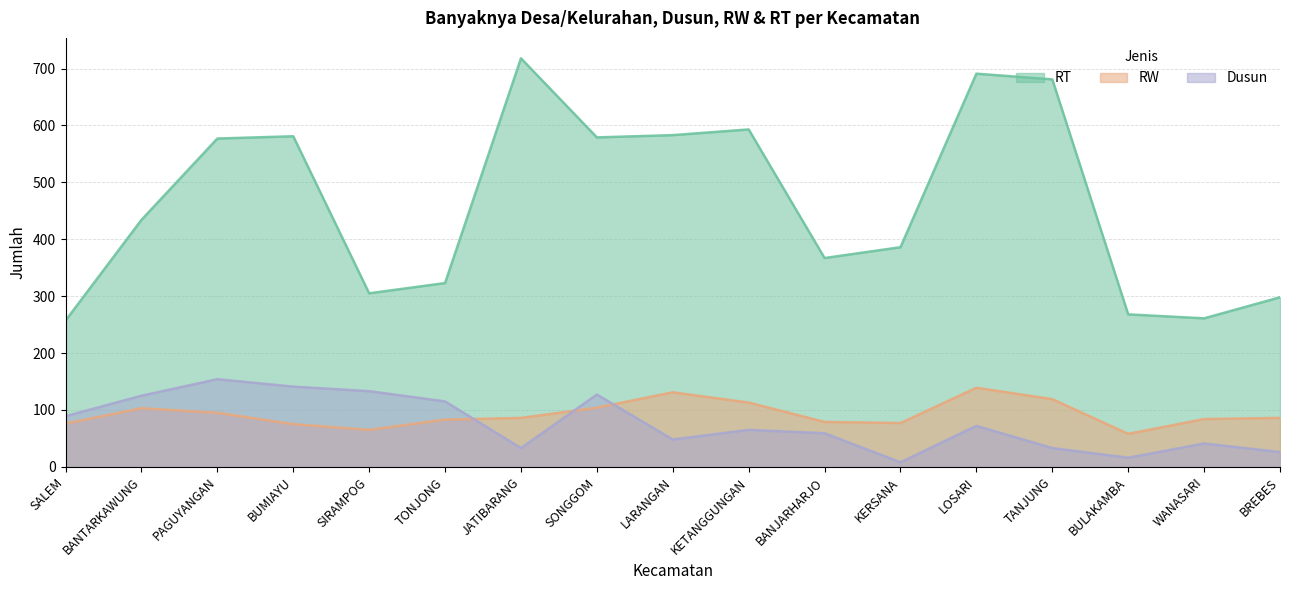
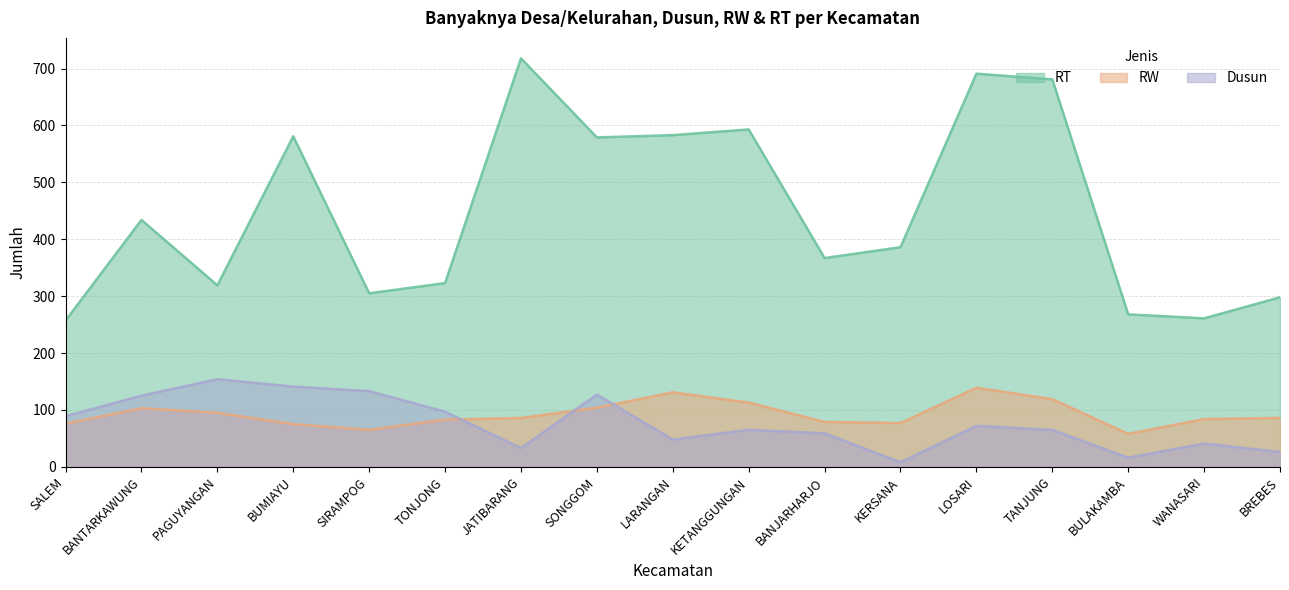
  {
    "RT": {
      "SALEM": 260,
      "BANTARKAWUNG": 430,
-     "PAGUYANGAN": 580,
+     "PAGUYANGAN": 320,
      "BUMIAYU": 580,
      "SIRAMPOG": 310,
      "TONJONG": 320,
      "JATIBARANG": 720,
      "SONGGOM": 580,
      "LARANGAN": 580,
      "KETANGGUNGAN": 590,
      "BANJARHARJO": 370,
      "KERSANA": 390,
      "LOSARI": 690,
      "TANJUNG": 680,
      "BULAKAMBA": 270,
      "WANASARI": 260,
      "BREBES": 300
    },
    "RW": {
      "SALEM": 80,
      "BANTARKAWUNG": 100,
      "PAGUYANGAN": 100,
      "BUMIAYU": 80,
      "SIRAMPOG": 70,
      "TONJONG": 80,
      "JATIBARANG": 90,
      "SONGGOM": 100,
      "LARANGAN": 130,
      "KETANGGUNGAN": 110,
      "BANJARHARJO": 80,
      "KERSANA": 80,
      "LOSARI": 140,
      "TANJUNG": 120,
      "BULAKAMBA": 60,
      "WANASARI": 80,
      "BREBES": 90
    },
    "Dusun": {
      "SALEM": 90,
      "BANTARKAWUNG": 130,
      "PAGUYANGAN": 150,
      "BUMIAYU": 140,
      "SIRAMPOG": 130,
-     "TONJONG": 120,
+     "TONJONG": 100,
      "JATIBARANG": 30,
      "SONGGOM": 130,
      "LARANGAN": 50,
      "KETANGGUNGAN": 70,
      "BANJARHARJO": 60,
      "KERSANA": 10,
      "LOSARI": 70,
-     "TANJUNG": 30,
+     "TANJUNG": 70,
      "BULAKAMBA": 20,
      "WANASARI": 40,
      "BREBES": 30
    }
  }
